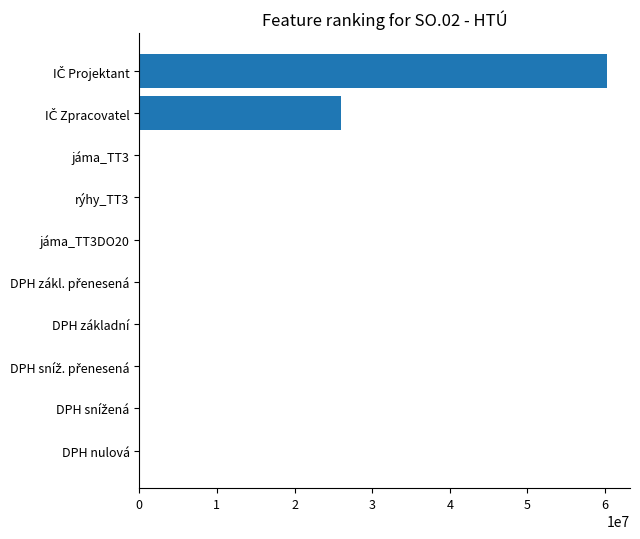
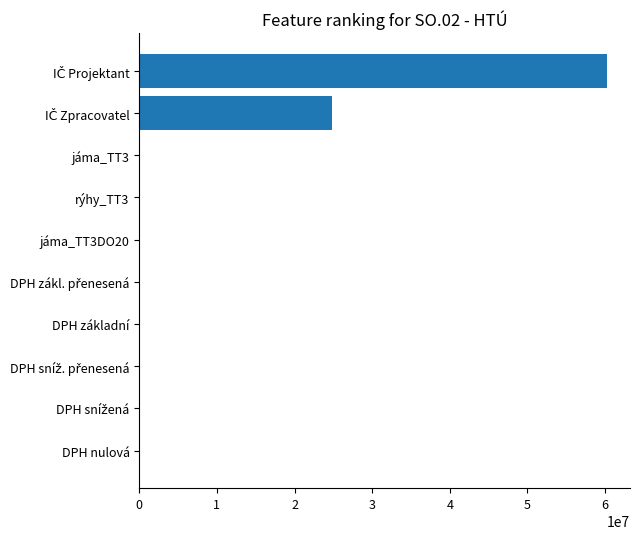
  {
    "IČ Projektant": 60000000,
-   "IČ Zpracovatel": 26000000,
+   "IČ Zpracovatel": 25000000,
    "DPH nulová": 0
  }
